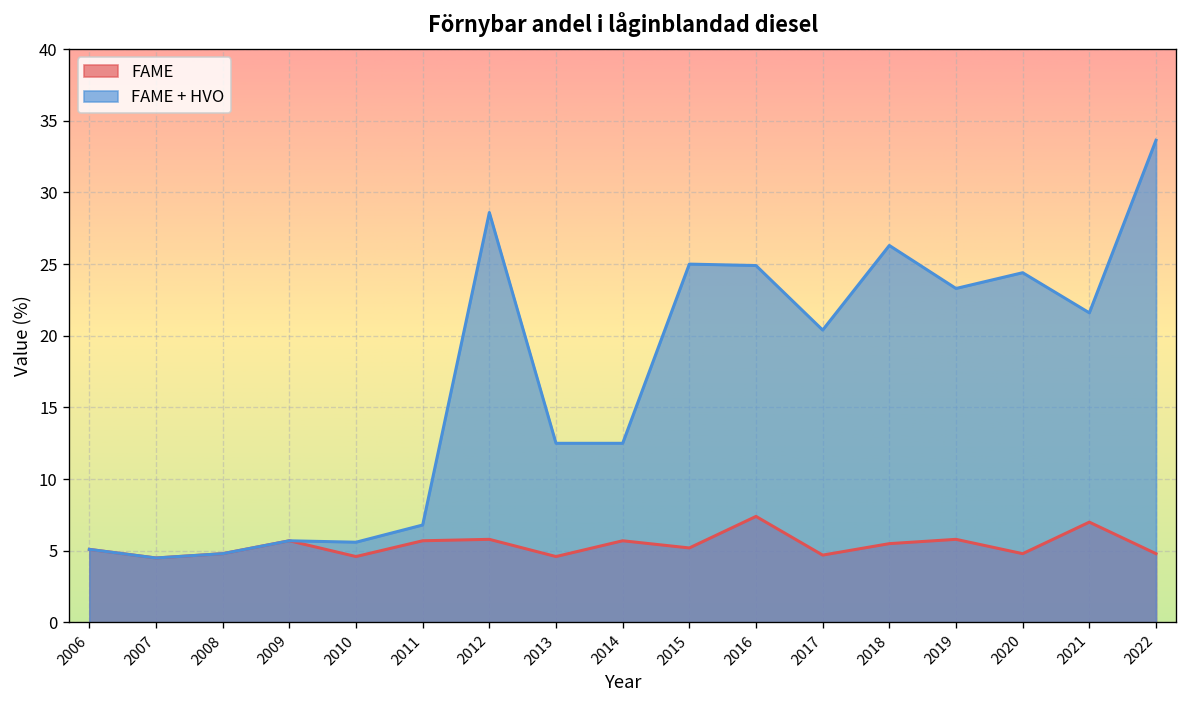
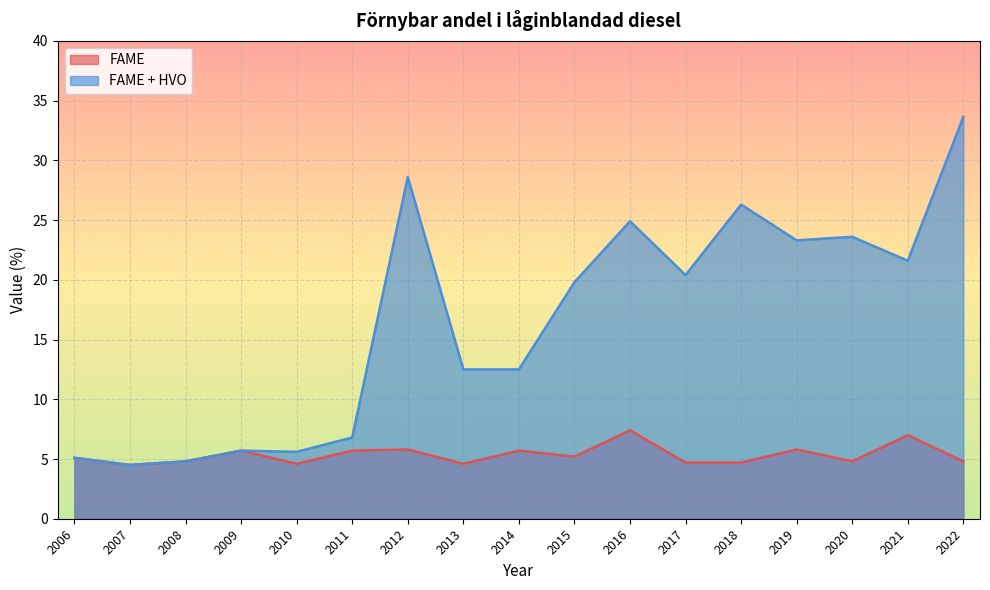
  {
    "FAME": {
      "2010": 4.6,
      "2011": 5.7,
      "2012": 5.8,
      "2013": 4.6,
      "2014": 5.7,
      "2015": 5.2,
      "2016": 7.4,
      "2017": 4.7,
-     "2018": 5.5,
+     "2018": 4.7,
      "2019": 5.8,
      "2020": 4.8,
      "2021": 7.0,
      "2022": 4.8
    },
    "FAME + HVO": {
      "2010": 5.6,
      "2011": 6.8,
      "2012": 28.6,
      "2013": 12.5,
      "2014": 12.5,
-     "2015": 25.0,
+     "2015": 19.8,
      "2016": 24.9,
      "2017": 20.4,
      "2018": 26.3,
      "2019": 23.3,
-     "2020": 24.4,
+     "2020": 23.6,
      "2021": 21.6,
      "2022": 33.6
    }
  }
